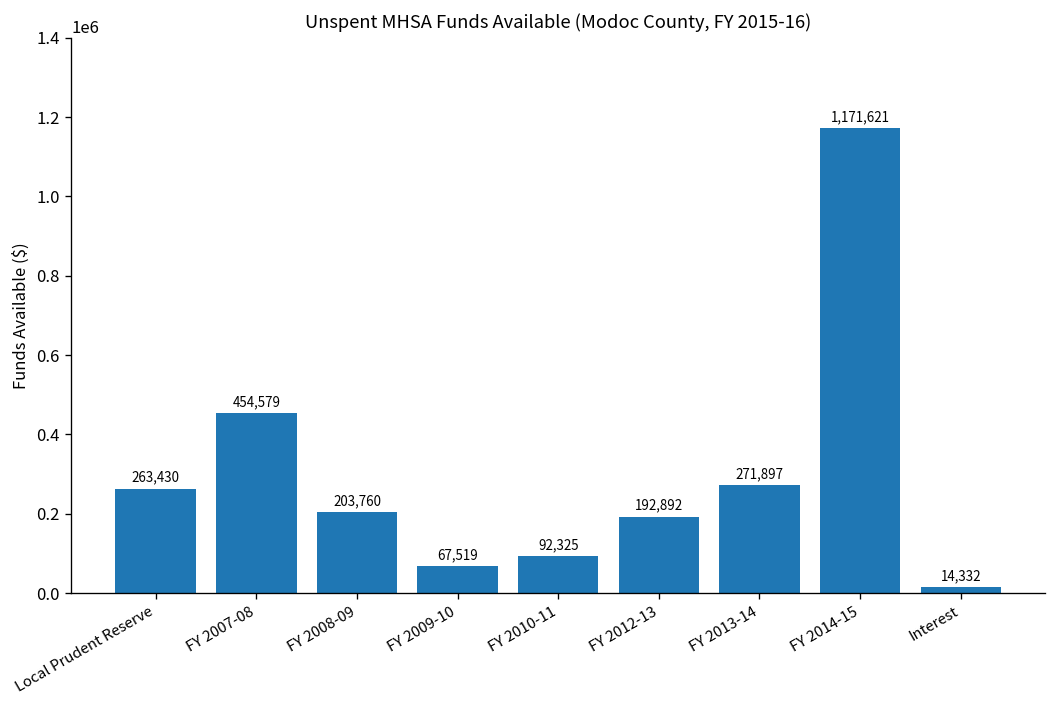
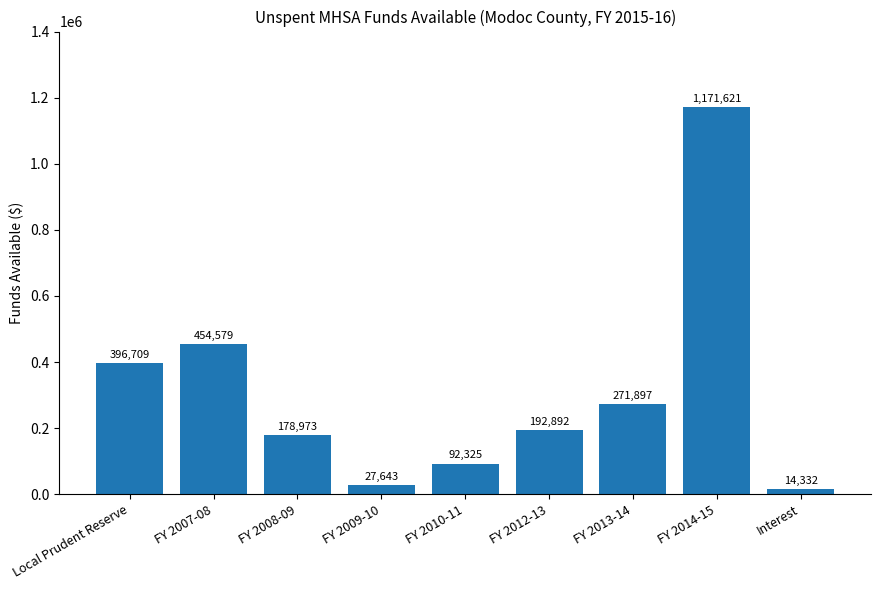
  {
-   "Local Prudent Reserve": "263,430",
+   "Local Prudent Reserve": "396,709",
    "FY 2007-08": "454,579",
-   "FY 2008-09": "203,760",
-   "FY 2009-10": "67,519",
+   "FY 2008-09": "178,973",
+   "FY 2009-10": "27,643",
    "FY 2010-11": "92,325",
    "FY 2012-13": "192,892",
    "FY 2013-14": "271,897",
    "FY 2014-15": "1,171,621",
    "Interest": "14,332"
  }
